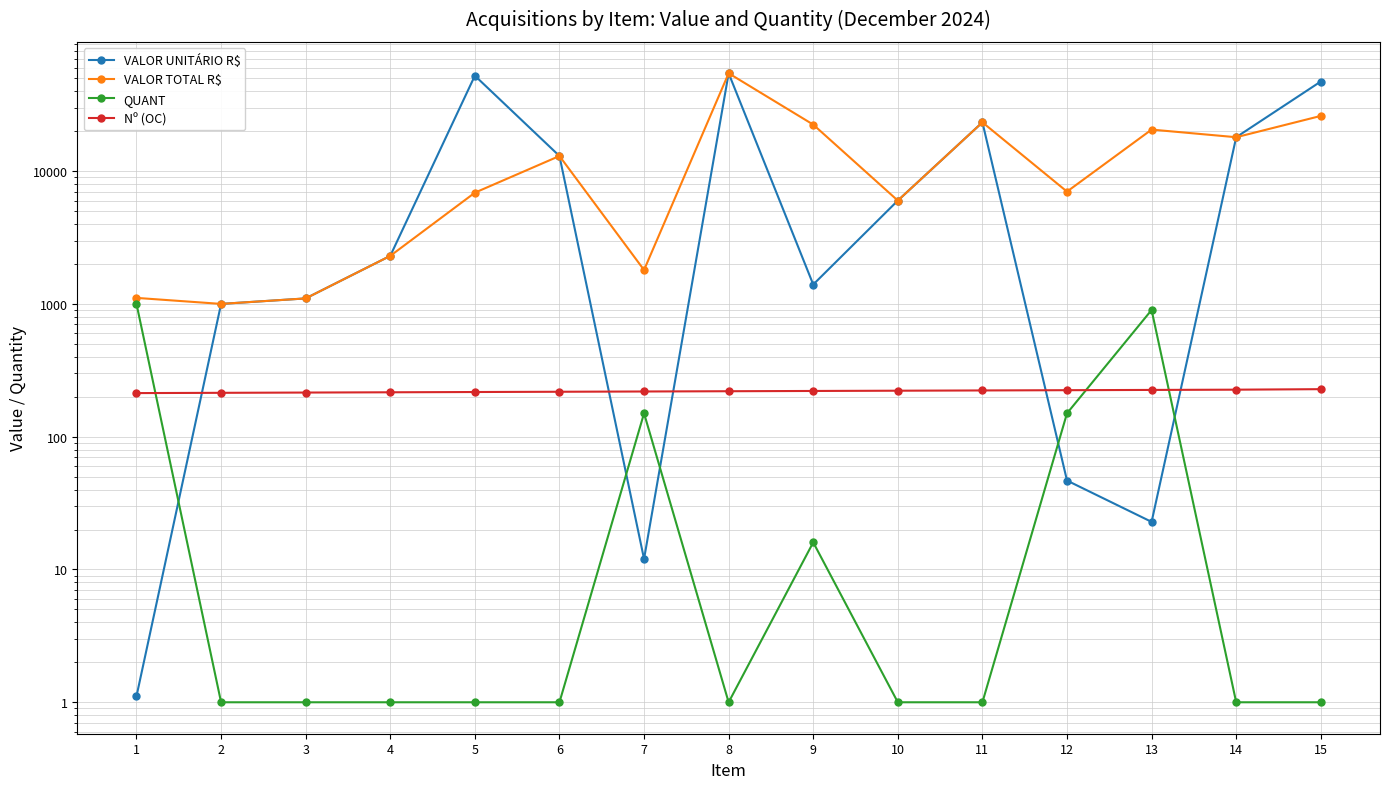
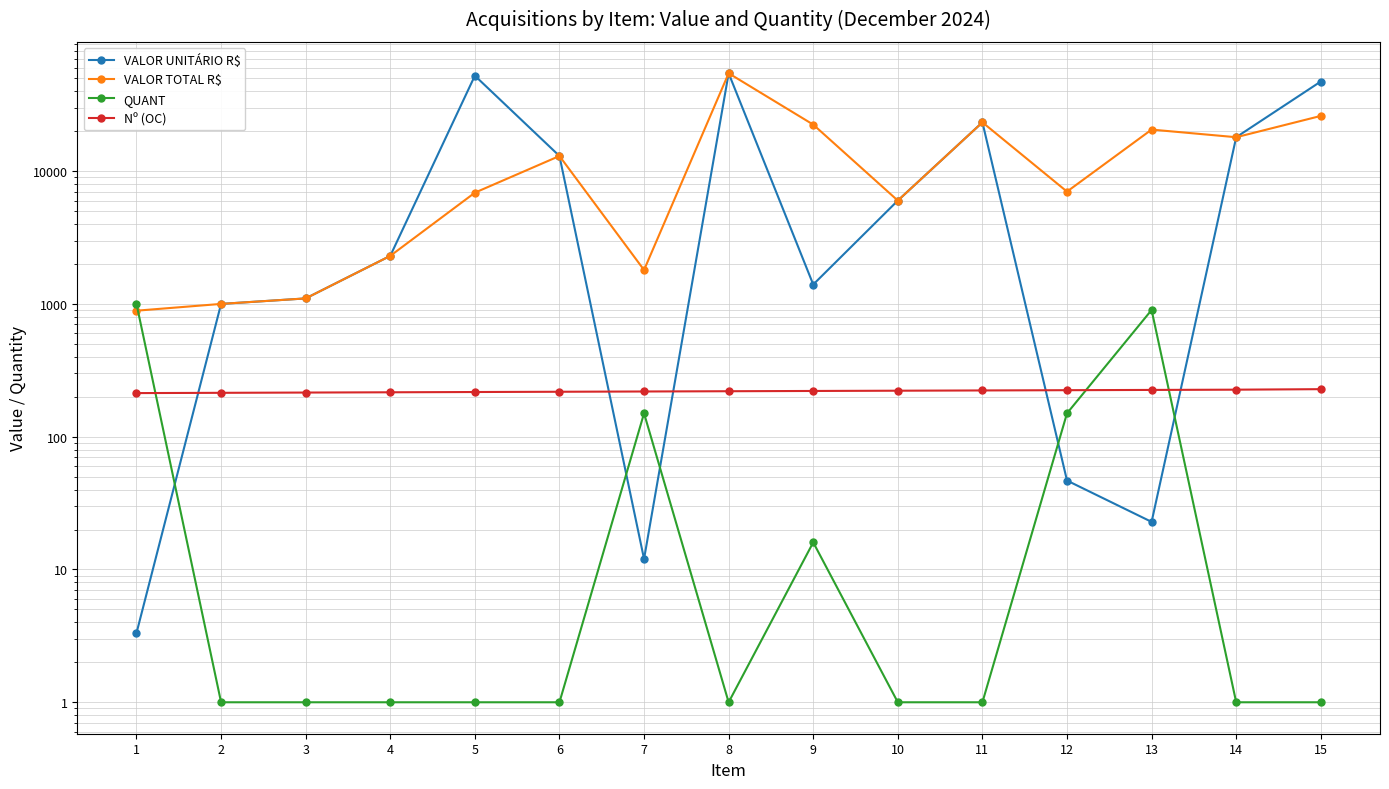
  {
    "VALOR UNITÁRIO R$": {
-     "1": 1.1,
+     "1": 3.3,
      "5": 52000,
      "7": 12,
      "9": 1400,
      "12": 47,
      "13": 23,
      "15": 47000
    },
    "VALOR TOTAL R$": {
-     "1": 1100,
+     "1": 900,
      "5": 7000,
      "7": 1800,
      "9": 22000,
      "12": 7000,
      "13": 21000,
      "15": 26000
    },
    "QUANT": {
      "1": 1000,
      "2": 1.0,
      "3": 1.0,
      "4": 1.0,
      "5": 1.0,
      "6": 1.0,
      "7": 150,
      "8": 1.0,
      "9": 16,
      "10": 1.0,
      "11": 1.0,
      "12": 150,
      "13": 900,
      "14": 1.0,
      "15": 1.0
    },
    "Nº (OC)": {
      "1": 210,
      "2": 210,
      "3": 220,
      "4": 220,
      "5": 220,
      "6": 220,
      "7": 220,
      "8": 220,
      "9": 220,
      "10": 220,
      "11": 220,
      "12": 220,
      "13": 230,
      "14": 230,
      "15": 230
    }
  }
